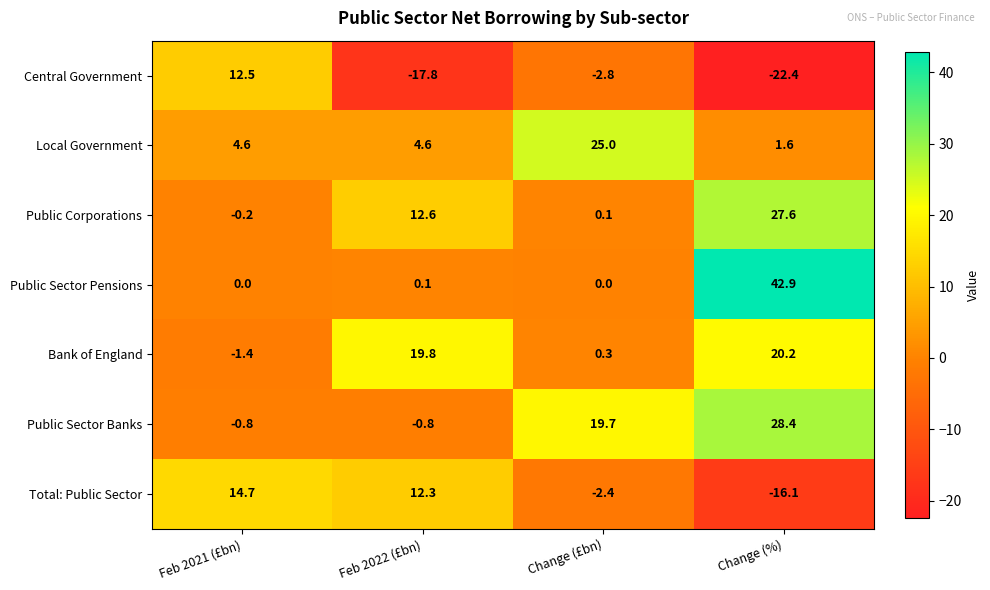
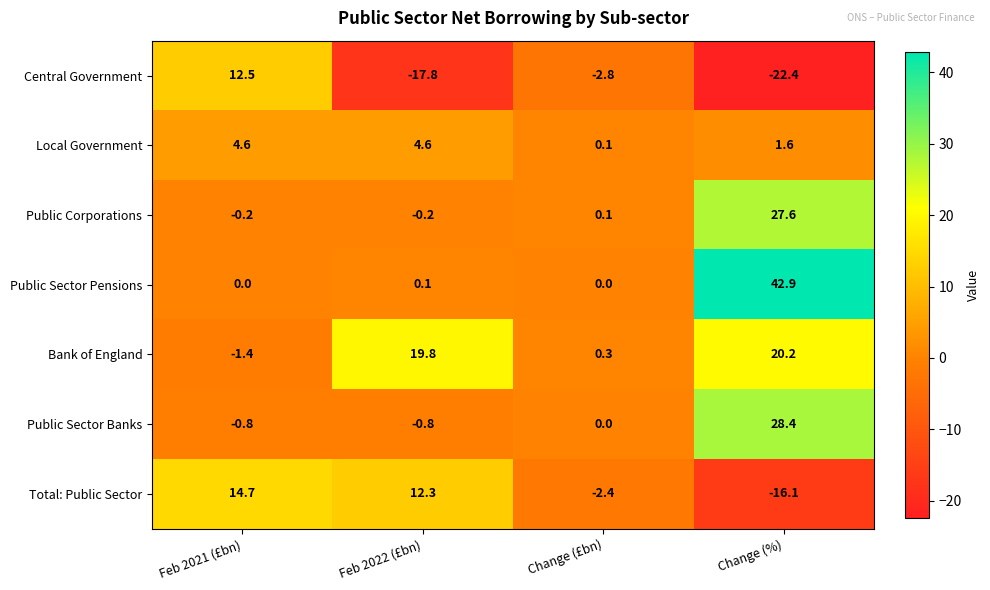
  {
    "Central Government": {
      "Feb 2021 (£bn)": 12.5,
      "Feb 2022 (£bn)": -17.8,
      "Change (£bn)": -2.8,
      "Change (%)": -22.4
    },
    "Local Government": {
      "Feb 2021 (£bn)": 4.6,
      "Feb 2022 (£bn)": 4.6,
-     "Change (£bn)": 25.0,
+     "Change (£bn)": 0.1,
      "Change (%)": 1.6
    },
    "Public Corporations": {
      "Feb 2021 (£bn)": -0.2,
-     "Feb 2022 (£bn)": 12.6,
+     "Feb 2022 (£bn)": -0.2,
      "Change (£bn)": 0.1,
      "Change (%)": 27.6
    },
    "Public Sector Pensions": {
      "Feb 2021 (£bn)": 0.0,
      "Feb 2022 (£bn)": 0.1,
      "Change (£bn)": 0.0,
      "Change (%)": 42.9
    },
    "Bank of England": {
      "Feb 2021 (£bn)": -1.4,
      "Feb 2022 (£bn)": 19.8,
      "Change (£bn)": 0.3,
      "Change (%)": 20.2
    },
    "Public Sector Banks": {
      "Feb 2021 (£bn)": -0.8,
      "Feb 2022 (£bn)": -0.8,
-     "Change (£bn)": 19.7,
+     "Change (£bn)": 0.0,
      "Change (%)": 28.4
    },
    "Total: Public Sector": {
      "Feb 2021 (£bn)": 14.7,
      "Feb 2022 (£bn)": 12.3,
      "Change (£bn)": -2.4,
      "Change (%)": -16.1
    }
  }
